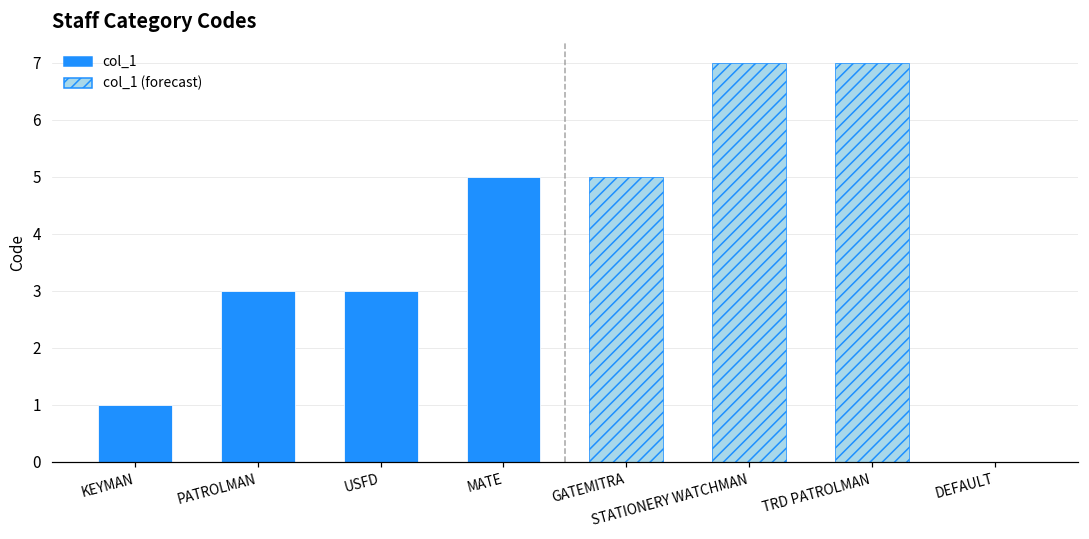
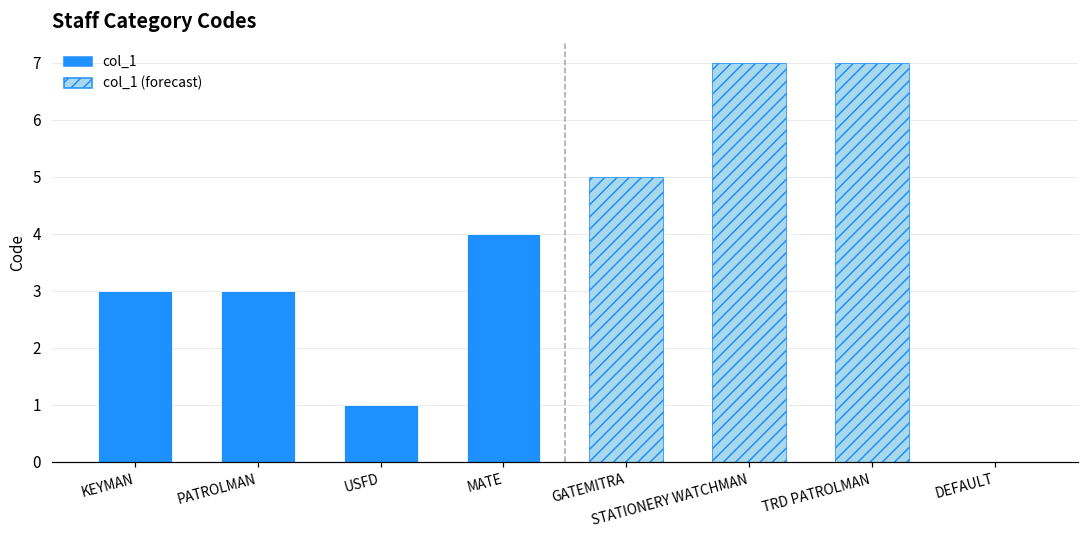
  {
-   "KEYMAN": 1,
+   "KEYMAN": 3,
    "PATROLMAN": 3,
-   "USFD": 3,
-   "MATE": 5,
+   "USFD": 1,
+   "MATE": 4,
    "GATEMITRA": 5,
    "STATIONERY WATCHMAN": 7,
    "TRD PATROLMAN": 7,
    "DEFAULT": 0
  }
